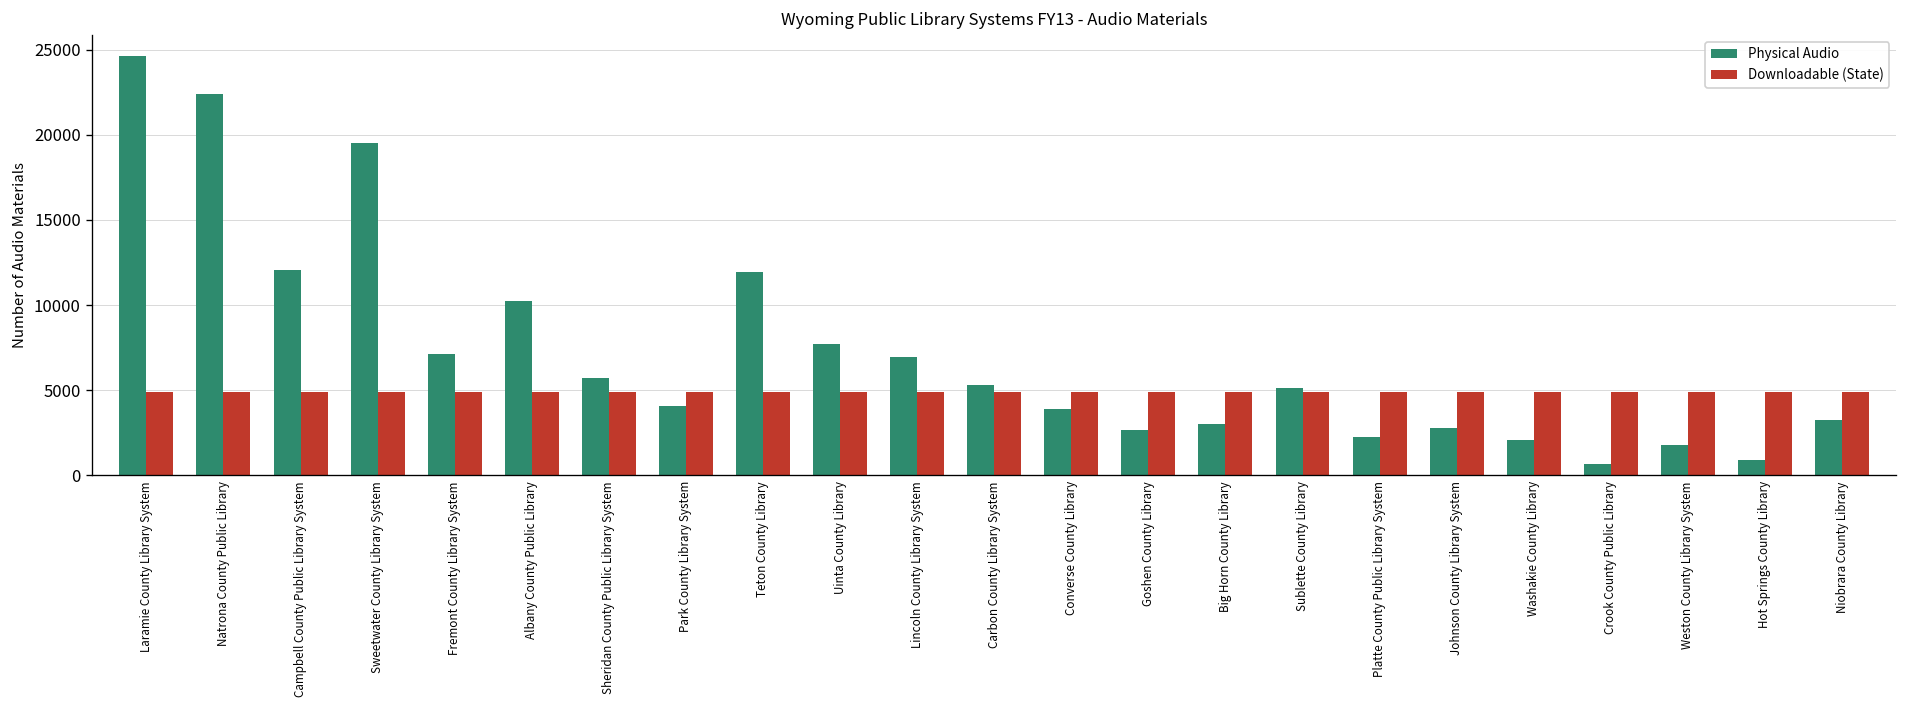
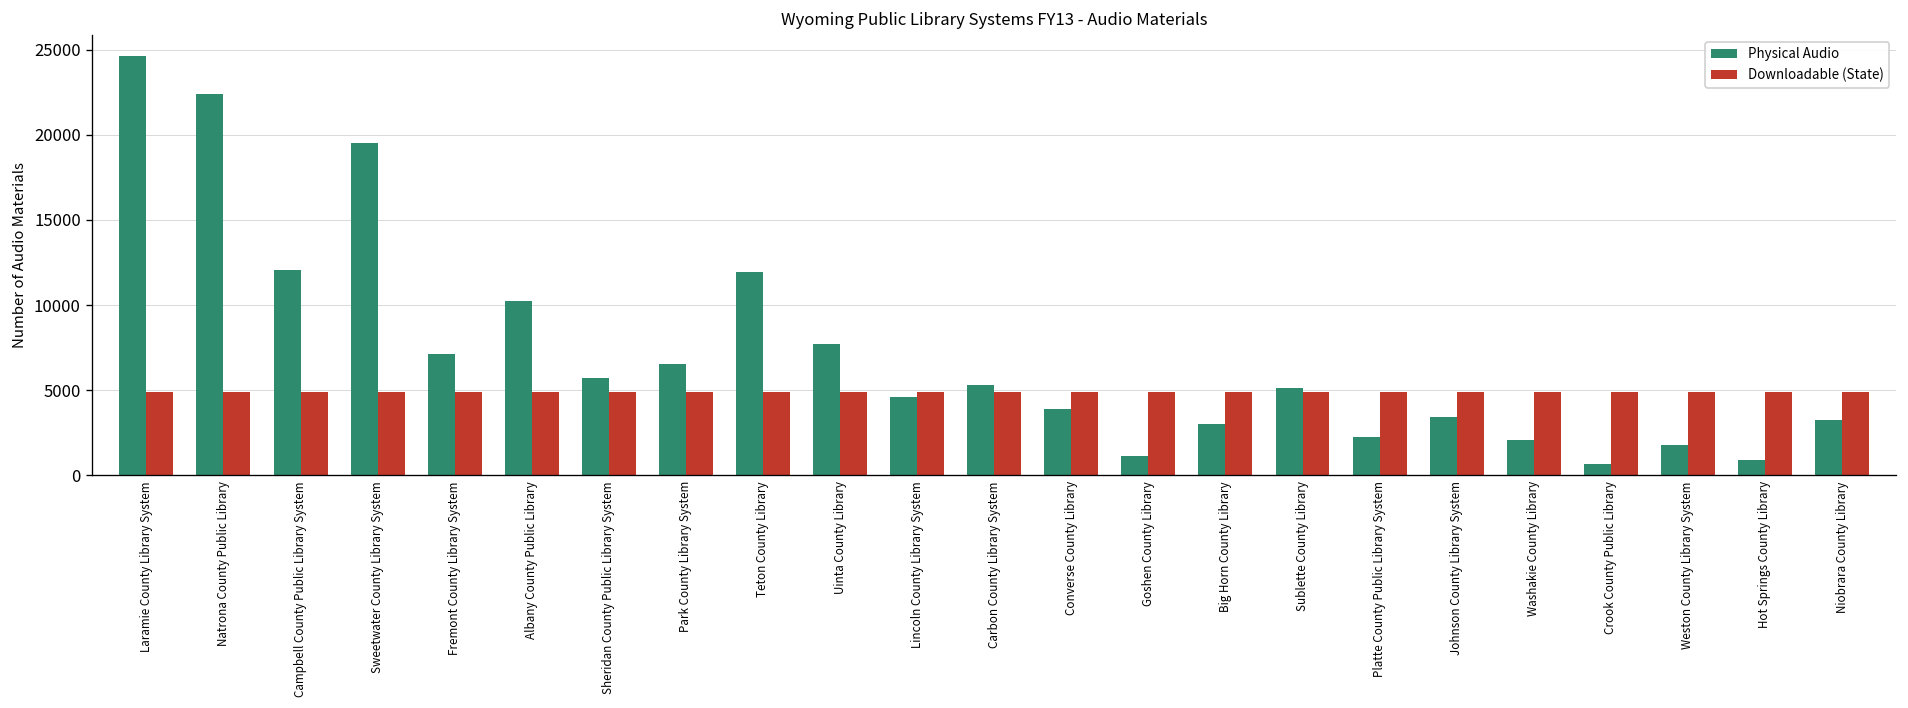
  {
    "Physical Audio": {
      "Laramie County Library System": 24600,
      "Natrona County Public Library": 22400,
      "Campbell County Public Library System": 12000,
      "Sweetwater County Library System": 19500,
      "Fremont County Library System": 7100,
      "Albany County Public Library": 10200,
      "Sheridan County Public Library System": 5700,
-     "Park County Library System": 4100,
+     "Park County Library System": 6600,
      "Teton County Library": 11900,
      "Uinta County Library": 7700,
-     "Lincoln County Library System": 6900,
+     "Lincoln County Library System": 4600,
      "Carbon County Library System": 5300,
      "Converse County Library": 3900,
-     "Goshen County Library": 2700,
+     "Goshen County Library": 1100,
      "Big Horn County Library": 3000,
      "Sublette County Library": 5100,
      "Platte County Public Library System": 2200,
-     "Johnson County Library System": 2800,
+     "Johnson County Library System": 3400,
      "Washakie County Library": 2100,
      "Crook County Public Library": 700,
      "Weston County Library System": 1800,
      "Hot Springs County Library": 900,
      "Niobrara County Library": 3200
    },
    "Downloadable (State)": {
      "Laramie County Library System": 4900,
      "Natrona County Public Library": 4900,
      "Campbell County Public Library System": 4900,
      "Sweetwater County Library System": 4900,
      "Fremont County Library System": 4900,
      "Albany County Public Library": 4900,
      "Sheridan County Public Library System": 4900,
      "Park County Library System": 4900,
      "Teton County Library": 4900,
      "Uinta County Library": 4900,
      "Lincoln County Library System": 4900,
      "Carbon County Library System": 4900,
      "Converse County Library": 4900,
      "Goshen County Library": 4900,
      "Big Horn County Library": 4900,
      "Sublette County Library": 4900,
      "Platte County Public Library System": 4900,
      "Johnson County Library System": 4900,
      "Washakie County Library": 4900,
      "Crook County Public Library": 4900,
      "Weston County Library System": 4900,
      "Hot Springs County Library": 4900,
      "Niobrara County Library": 4900
    }
  }
